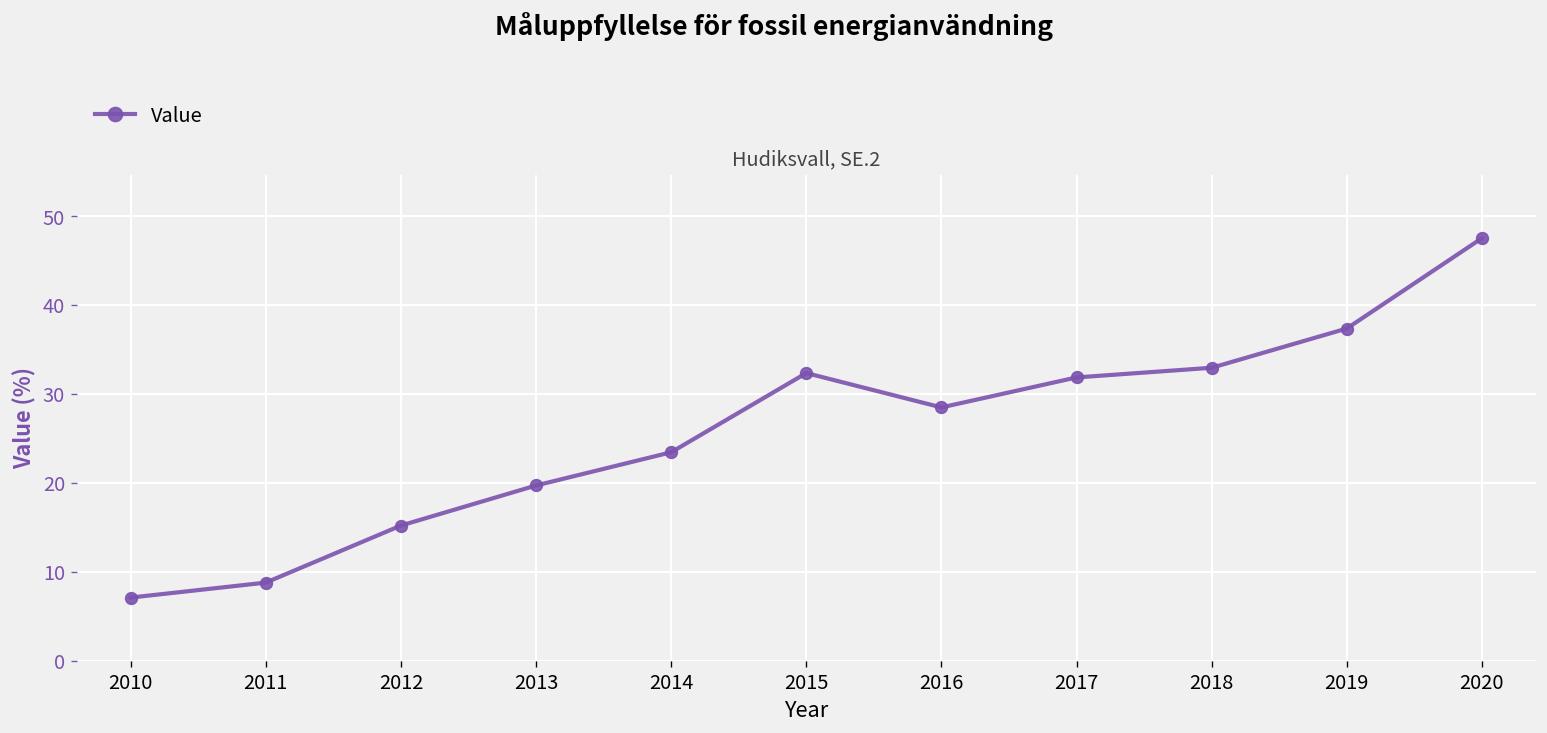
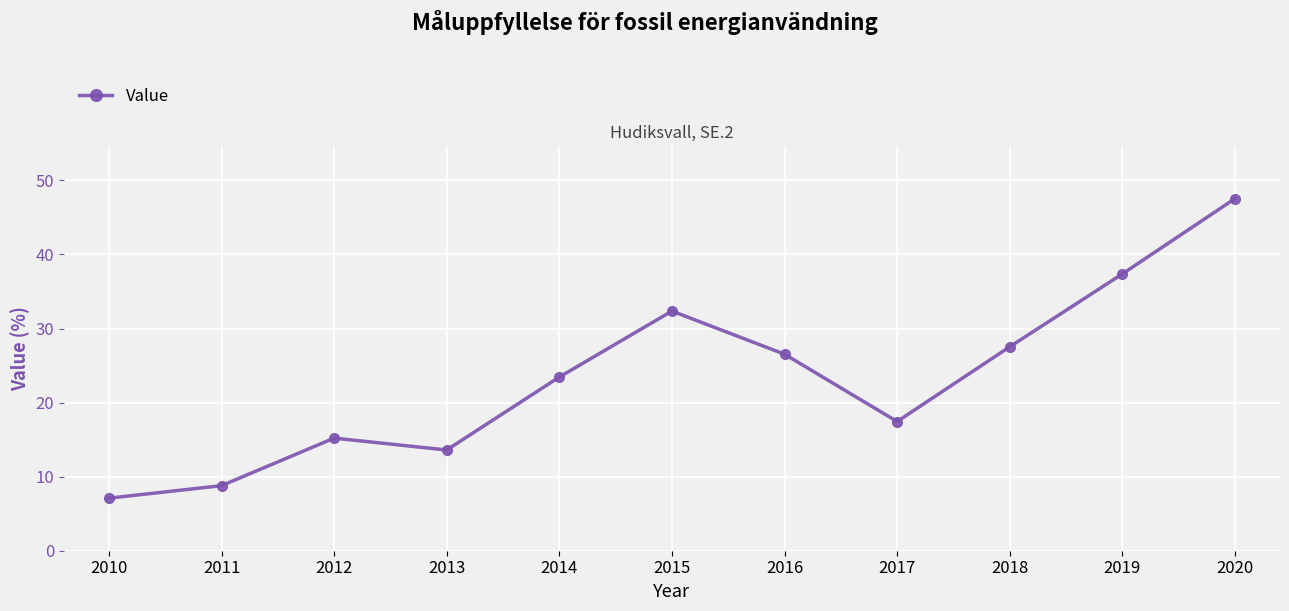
  {
    "2010": 7,
    "2011": 9,
    "2012": 15,
-   "2013": 20,
+   "2013": 14,
    "2014": 23,
    "2015": 32,
-   "2016": 28,
-   "2017": 32,
-   "2018": 33,
+   "2016": 27,
+   "2017": 17,
+   "2018": 28,
    "2019": 37,
    "2020": 48
  }
